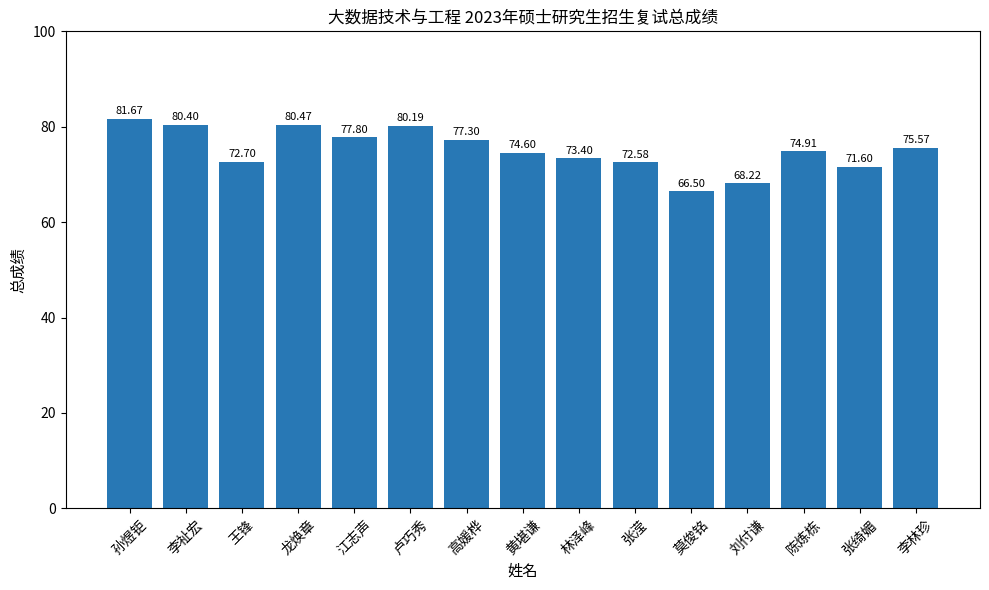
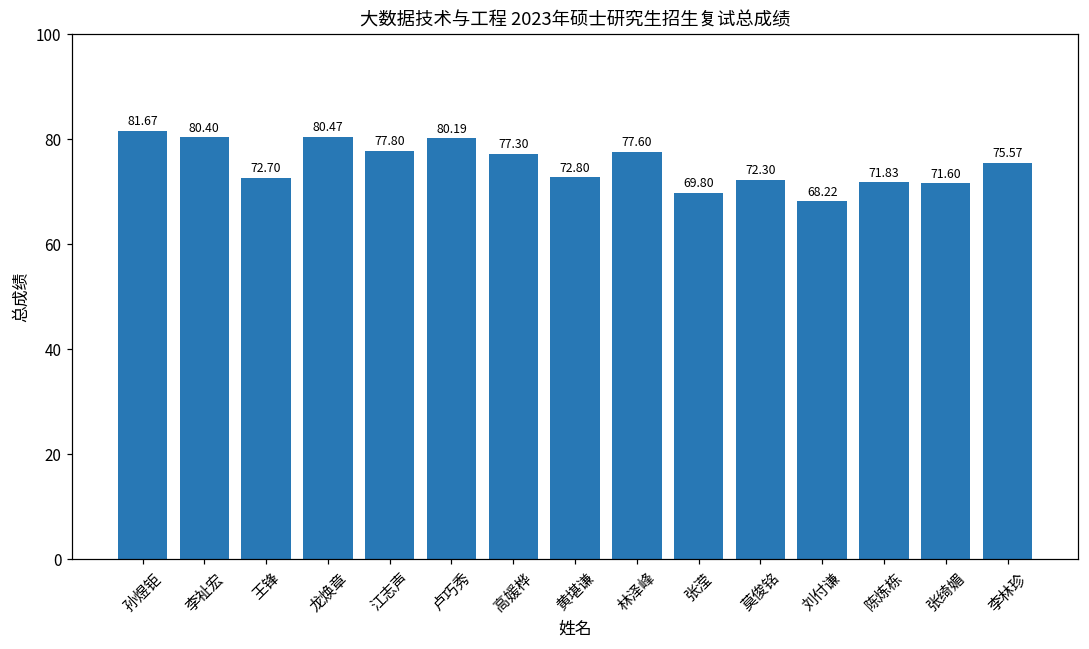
  {
    "孙煜钜": 81.67,
    "李祉宏": 80.40,
    "王锋": 72.70,
    "龙焕章": 80.47,
    "江志声": 77.80,
    "卢巧秀": 80.19,
    "高媛桦": 77.30,
-   "黄堪谦": 74.60,
-   "林泽峰": 73.40,
-   "张滢": 72.58,
-   "莫俊铭": 66.50,
+   "黄堪谦": 72.80,
+   "林泽峰": 77.60,
+   "张滢": 69.80,
+   "莫俊铭": 72.30,
    "刘付谦": 68.22,
-   "陈炼栋": 74.91,
+   "陈炼栋": 71.83,
    "张绮媚": 71.60,
    "李林珍": 75.57
  }
